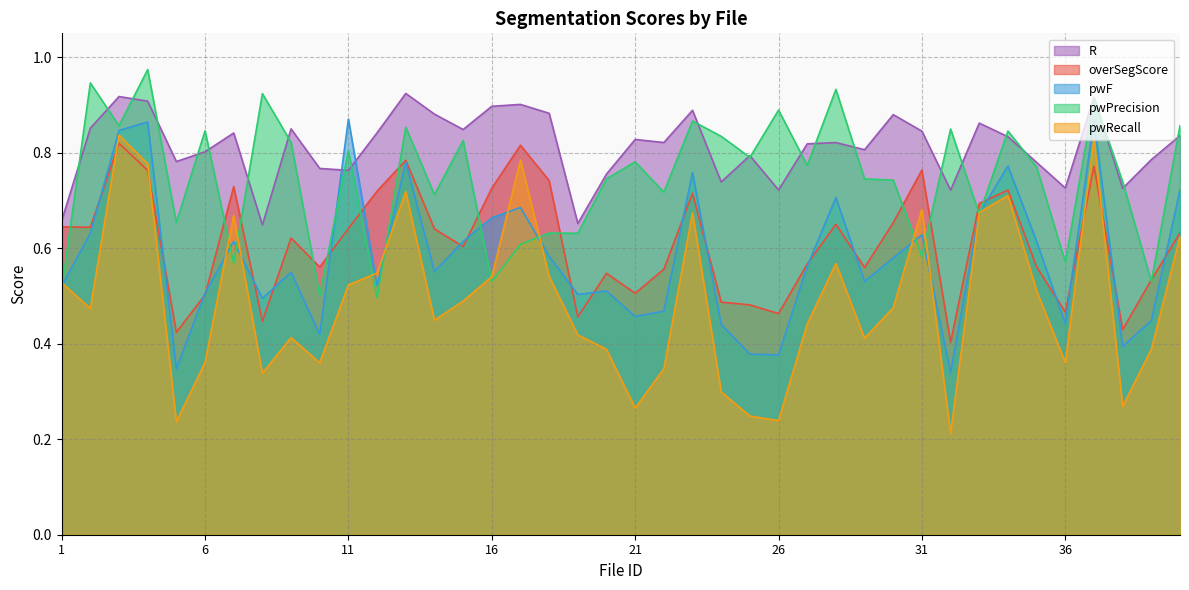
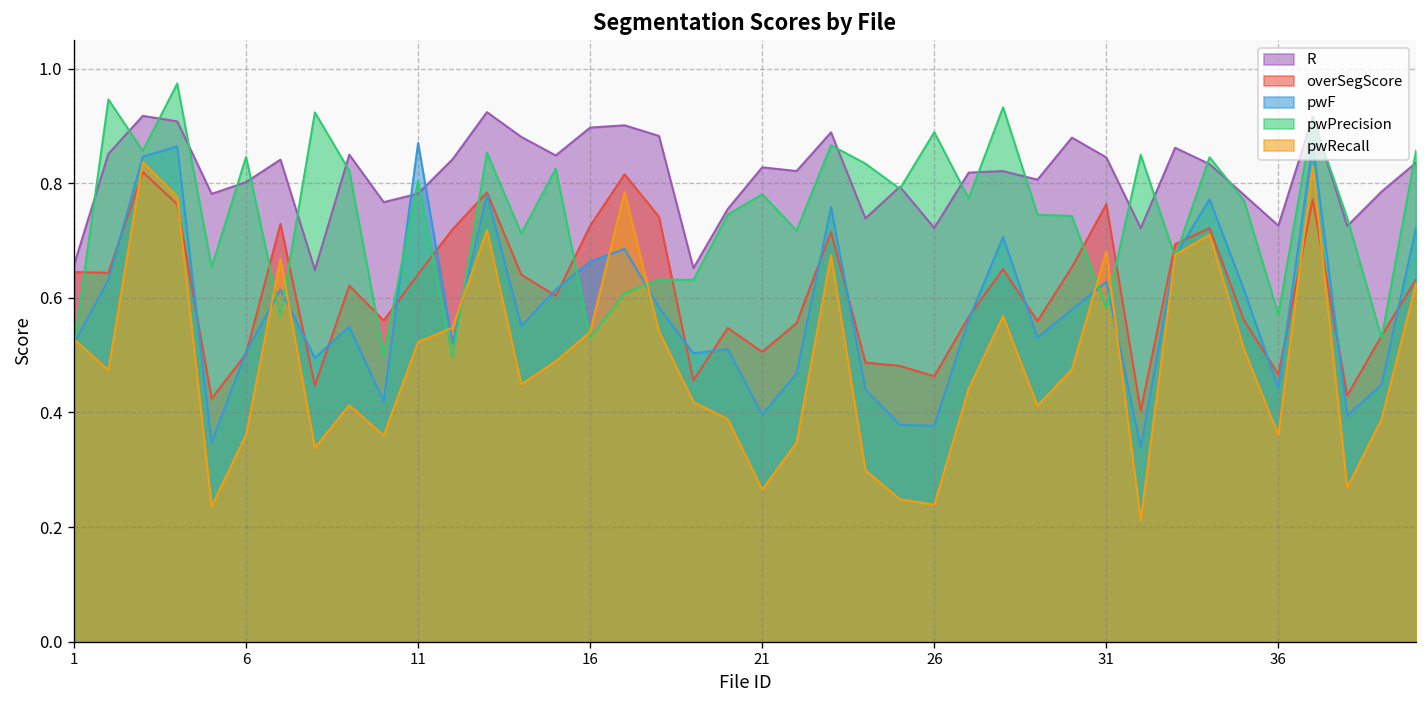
  {
    "R": {
      "1": 0.66,
      "6": 0.80,
-     "11": 0.76,
+     "11": 0.78,
      "16": 0.90,
      "21": 0.83,
      "26": 0.72,
      "31": 0.85,
      "36": 0.73
    },
    "overSegScore": {
      "1": 0.64,
      "11": 0.64,
      "16": 0.73,
      "21": 0.51,
      "26": 0.46,
      "31": 0.76,
      "36": 0.47
    },
    "pwF": {
      "1": 0.52,
      "11": 0.87,
      "16": 0.66,
-     "21": 0.46,
+     "21": 0.40,
      "26": 0.38,
      "31": 0.63,
      "36": 0.44
    },
    "pwPrecision": {
      "1": 0.51,
      "6": 0.85,
      "11": 0.80,
      "16": 0.53,
      "21": 0.78,
      "26": 0.89,
      "31": 0.58,
      "36": 0.57
    },
    "pwRecall": {
      "1": 0.53,
      "6": 0.36,
      "11": 0.52,
      "16": 0.54,
      "21": 0.27,
      "26": 0.24,
      "31": 0.68,
      "36": 0.36
    }
  }
